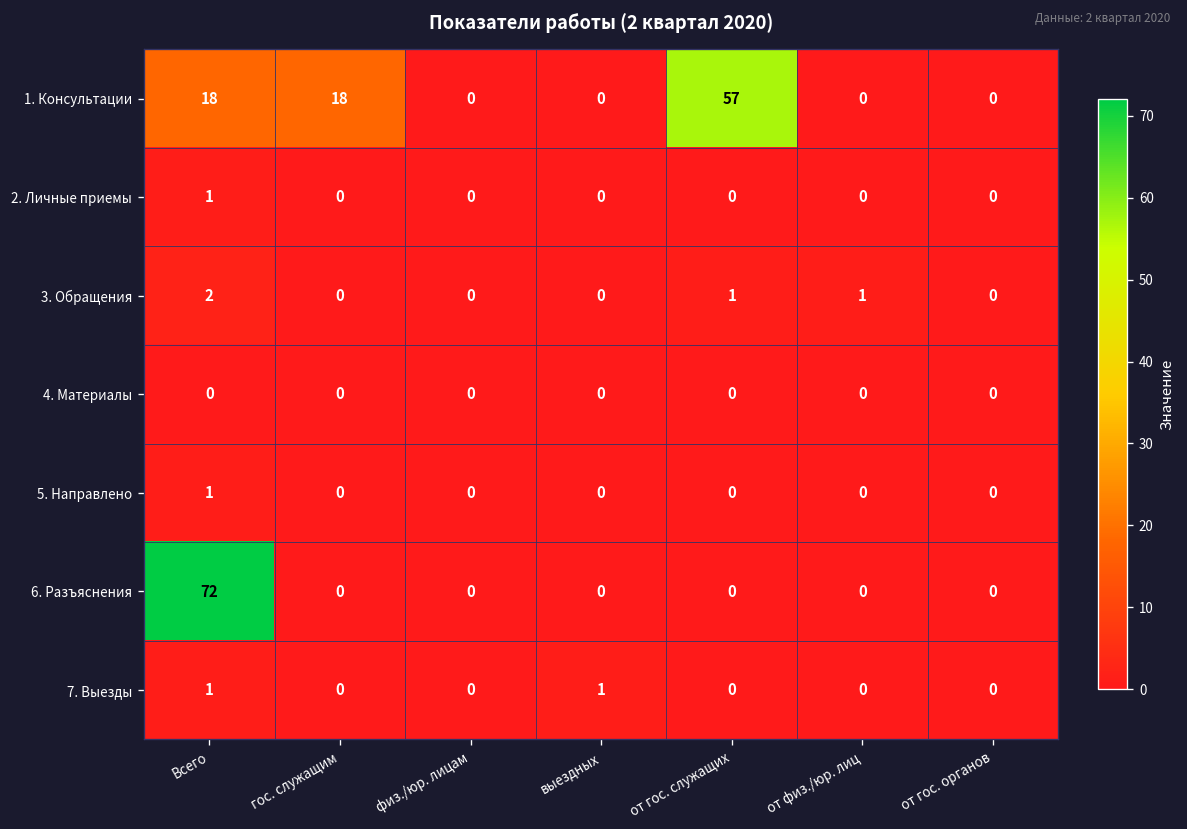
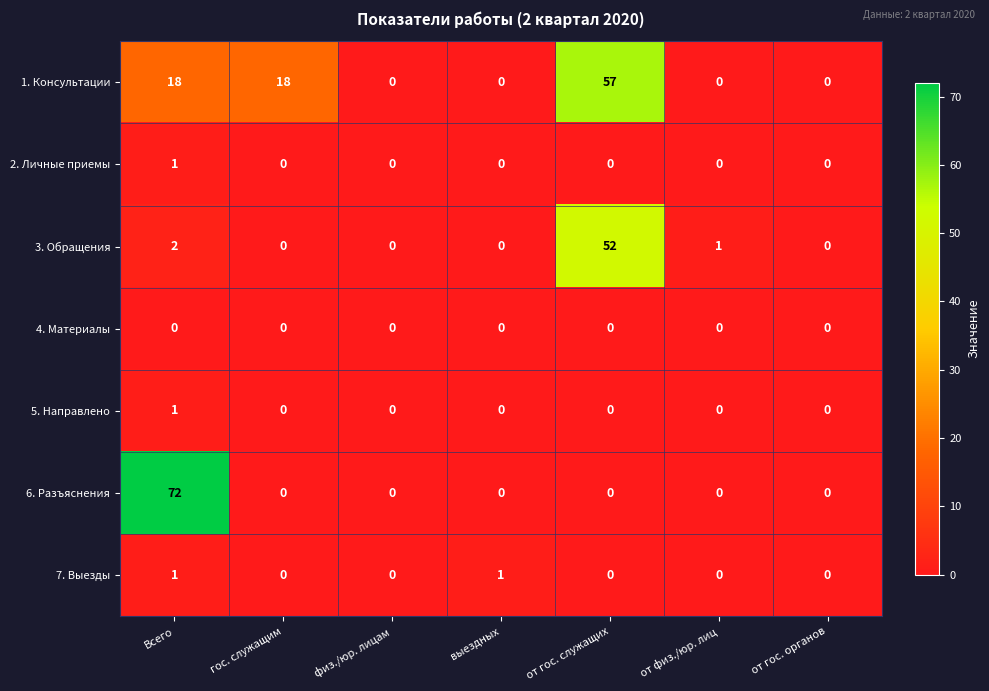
  {
    "1. Консультации": {
      "Всего": 18,
      "гос. служащим": 18,
      "физ./юр. лицам": 0,
      "выездных": 0,
      "от гос. служащих": 57,
      "от физ./юр. лиц": 0,
      "от гос. органов": 0
    },
    "2. Личные приемы": {
      "Всего": 1,
      "гос. служащим": 0,
      "физ./юр. лицам": 0,
      "выездных": 0,
      "от гос. служащих": 0,
      "от физ./юр. лиц": 0,
      "от гос. органов": 0
    },
    "3. Обращения": {
      "Всего": 2,
      "гос. служащим": 0,
      "физ./юр. лицам": 0,
      "выездных": 0,
-     "от гос. служащих": 1,
+     "от гос. служащих": 52,
      "от физ./юр. лиц": 1,
      "от гос. органов": 0
    },
    "4. Материалы": {
      "Всего": 0,
      "гос. служащим": 0,
      "физ./юр. лицам": 0,
      "выездных": 0,
      "от гос. служащих": 0,
      "от физ./юр. лиц": 0,
      "от гос. органов": 0
    },
    "5. Направлено": {
      "Всего": 1,
      "гос. служащим": 0,
      "физ./юр. лицам": 0,
      "выездных": 0,
      "от гос. служащих": 0,
      "от физ./юр. лиц": 0,
      "от гос. органов": 0
    },
    "6. Разъяснения": {
      "Всего": 72,
      "гос. служащим": 0,
      "физ./юр. лицам": 0,
      "выездных": 0,
      "от гос. служащих": 0,
      "от физ./юр. лиц": 0,
      "от гос. органов": 0
    },
    "7. Выезды": {
      "Всего": 1,
      "гос. служащим": 0,
      "физ./юр. лицам": 0,
      "выездных": 1,
      "от гос. служащих": 0,
      "от физ./юр. лиц": 0,
      "от гос. органов": 0
    }
  }
